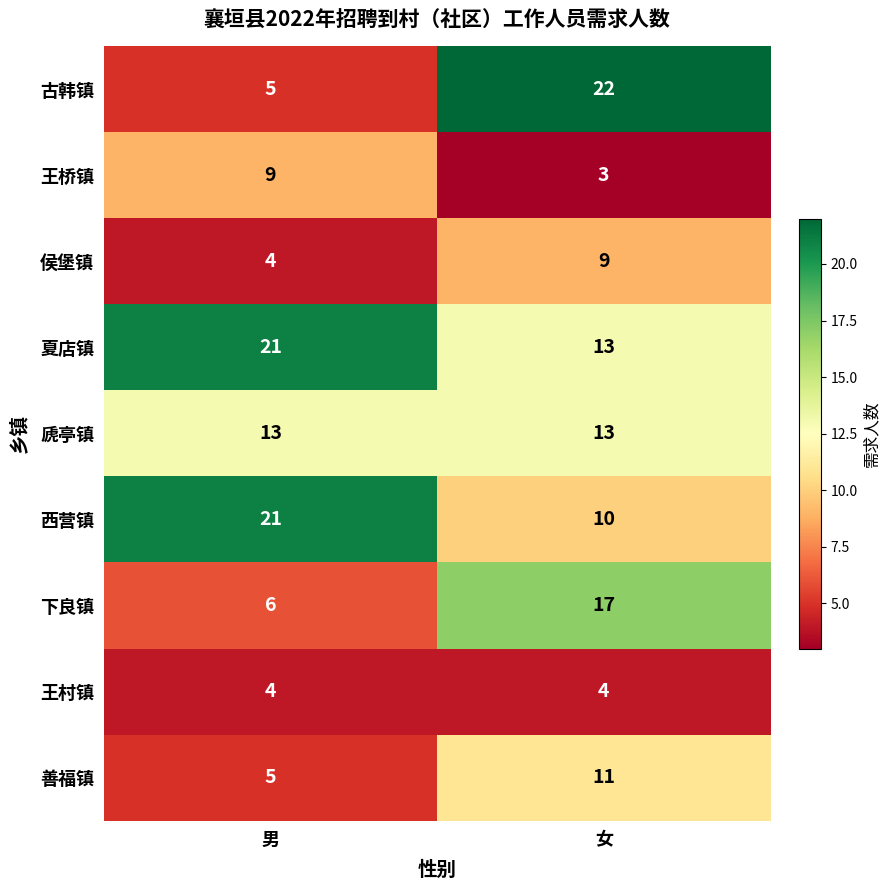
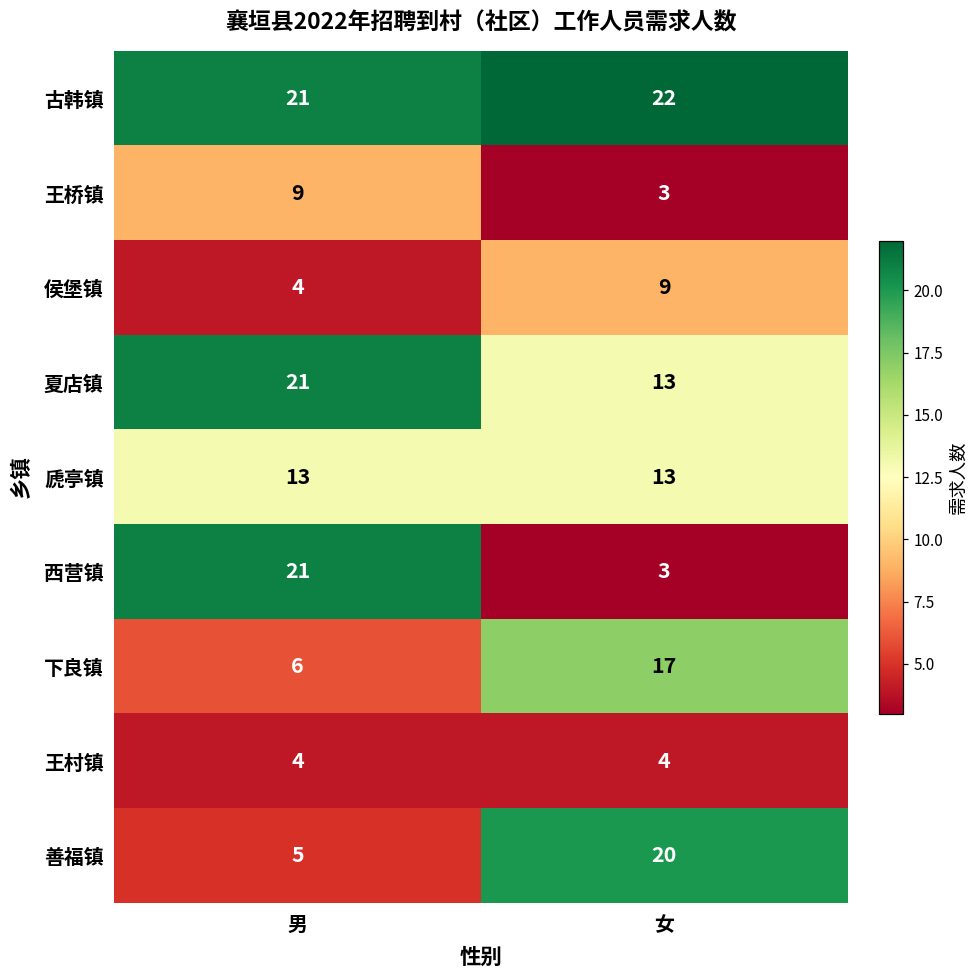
  {
    "古韩镇": {
-     "男": 5,
+     "男": 21,
      "女": 22
    },
    "王桥镇": {
      "男": 9,
      "女": 3
    },
    "侯堡镇": {
      "男": 4,
      "女": 9
    },
    "夏店镇": {
      "男": 21,
      "女": 13
    },
    "虒亭镇": {
      "男": 13,
      "女": 13
    },
    "西营镇": {
      "男": 21,
-     "女": 10
+     "女": 3
    },
    "下良镇": {
      "男": 6,
      "女": 17
    },
    "王村镇": {
      "男": 4,
      "女": 4
    },
    "善福镇": {
      "男": 5,
-     "女": 11
+     "女": 20
    }
  }
